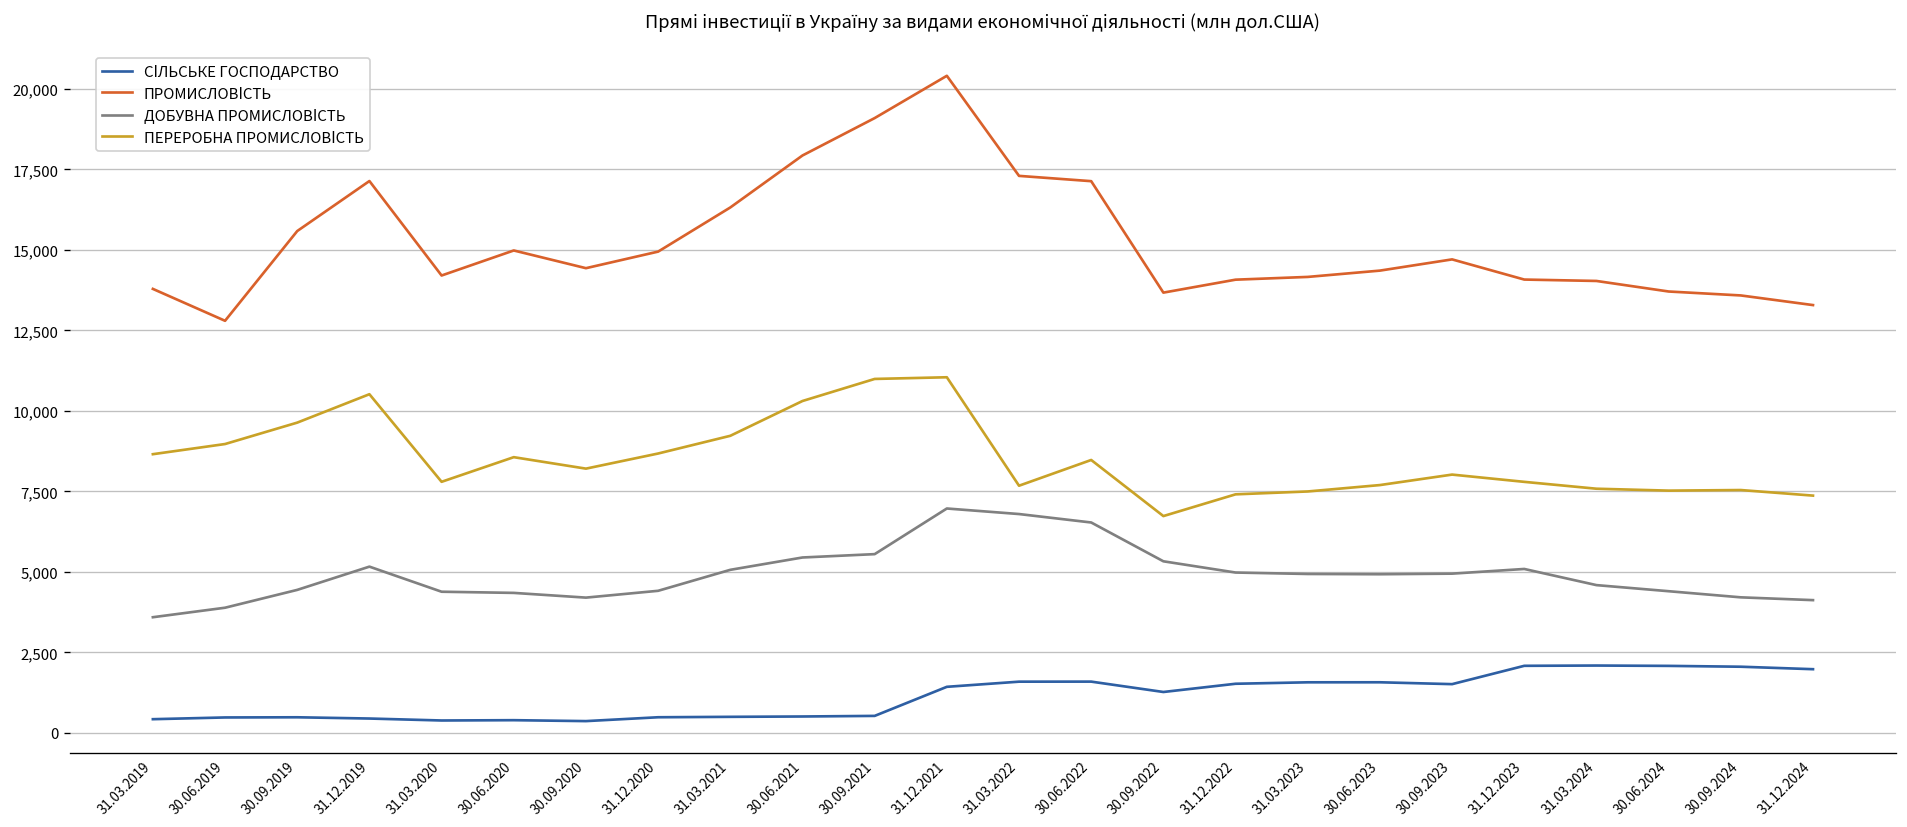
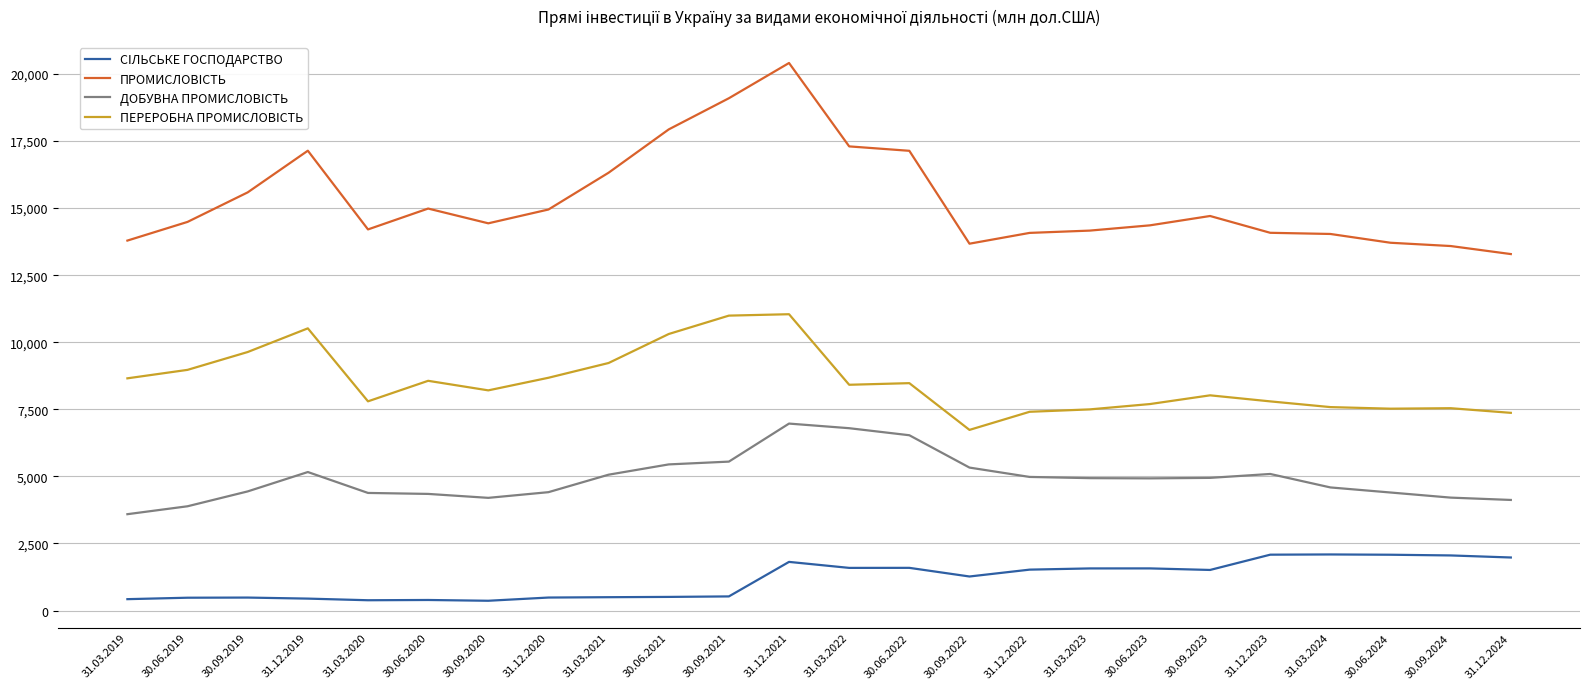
  {
    "СІЛЬСЬКЕ ГОСПОДАРСТВО": {
      "31.03.2019": "400",
      "30.06.2019": "500",
      "30.09.2019": "500",
      "31.12.2019": "400",
      "31.03.2020": "400",
      "30.06.2020": "400",
      "30.09.2020": "400",
      "31.12.2020": "500",
      "31.03.2021": "500",
      "30.06.2021": "500",
      "30.09.2021": "500",
-     "31.12.2021": "1,400",
+     "31.12.2021": "1,800",
      "31.03.2022": "1,600",
      "30.06.2022": "1,600",
      "30.09.2022": "1,300",
      "31.12.2022": "1,500",
      "31.03.2023": "1,600",
      "30.06.2023": "1,600",
      "30.09.2023": "1,500",
      "31.12.2023": "2,100",
      "31.03.2024": "2,100",
      "30.06.2024": "2,100",
      "30.09.2024": "2,100",
      "31.12.2024": "2,000"
    },
    "ПРОМИСЛОВІСТЬ": {
      "31.03.2019": "13,800",
-     "30.06.2019": "12,800",
+     "30.06.2019": "14,500",
      "30.09.2019": "15,600",
      "31.12.2019": "17,100",
      "31.03.2020": "14,200",
      "30.06.2020": "15,000",
      "30.09.2020": "14,400",
      "31.12.2020": "14,900",
      "31.03.2021": "16,300",
      "30.06.2021": "17,900",
      "30.09.2021": "19,100",
      "31.12.2021": "20,400",
      "31.03.2022": "17,300",
      "30.06.2022": "17,100",
      "30.09.2022": "13,700",
      "31.12.2022": "14,100",
      "31.03.2023": "14,200",
      "30.06.2023": "14,400",
      "30.09.2023": "14,700",
      "31.12.2023": "14,100",
      "31.03.2024": "14,000",
      "30.06.2024": "13,700",
      "30.09.2024": "13,600",
      "31.12.2024": "13,300"
    },
    "ДОБУВНА ПРОМИСЛОВІСТЬ": {
      "31.03.2019": "3,600",
      "30.06.2019": "3,900",
      "30.09.2019": "4,400",
      "31.12.2019": "5,200",
      "31.03.2020": "4,400",
      "30.06.2020": "4,300",
      "30.09.2020": "4,200",
      "31.12.2020": "4,400",
      "31.03.2021": "5,100",
      "30.06.2021": "5,400",
      "30.09.2021": "5,600",
      "31.12.2021": "7,000",
      "31.03.2022": "6,800",
      "30.06.2022": "6,500",
      "30.09.2022": "5,300",
      "31.12.2022": "5,000",
      "31.03.2023": "4,900",
      "30.06.2023": "4,900",
      "30.09.2023": "4,900",
      "31.12.2023": "5,100",
      "31.03.2024": "4,600",
      "30.06.2024": "4,400",
      "30.09.2024": "4,200",
      "31.12.2024": "4,100"
    },
    "ПЕРЕРОБНА ПРОМИСЛОВІСТЬ": {
      "31.03.2019": "8,700",
      "30.06.2019": "9,000",
      "30.09.2019": "9,600",
      "31.12.2019": "10,500",
      "31.03.2020": "7,800",
      "30.06.2020": "8,600",
      "30.09.2020": "8,200",
      "31.12.2020": "8,700",
      "31.03.2021": "9,200",
      "30.06.2021": "10,300",
      "30.09.2021": "11,000",
      "31.12.2021": "11,000",
-     "31.03.2022": "7,700",
+     "31.03.2022": "8,400",
      "30.06.2022": "8,500",
      "30.09.2022": "6,700",
      "31.12.2022": "7,400",
      "31.03.2023": "7,500",
      "30.06.2023": "7,700",
      "30.09.2023": "8,000",
      "31.12.2023": "7,800",
      "31.03.2024": "7,600",
      "30.06.2024": "7,500",
      "30.09.2024": "7,500",
      "31.12.2024": "7,400"
    }
  }
